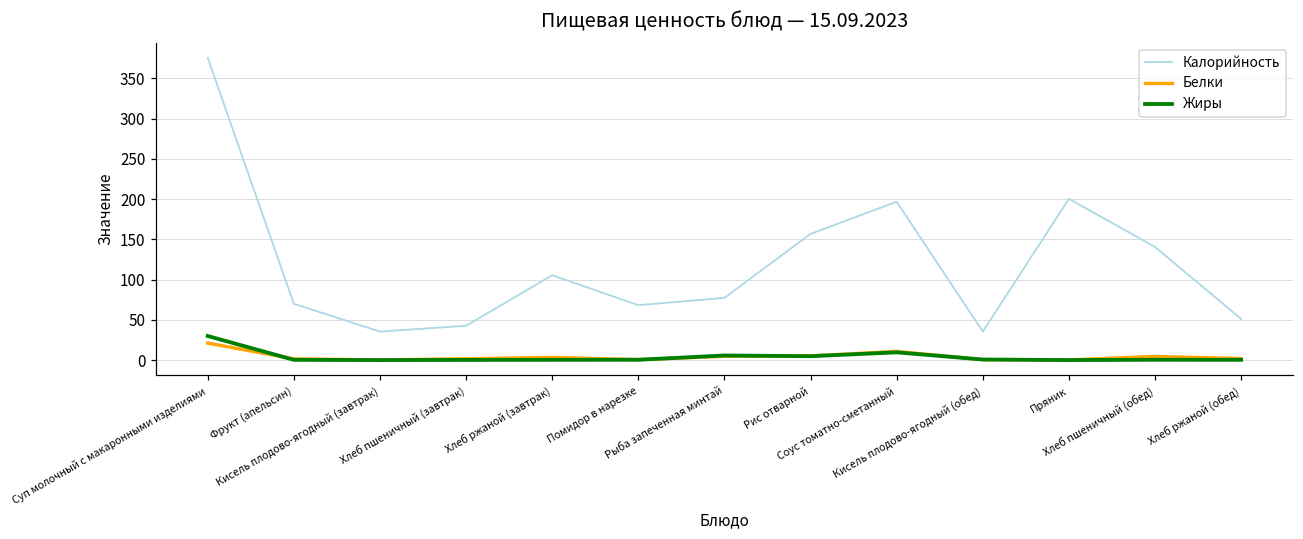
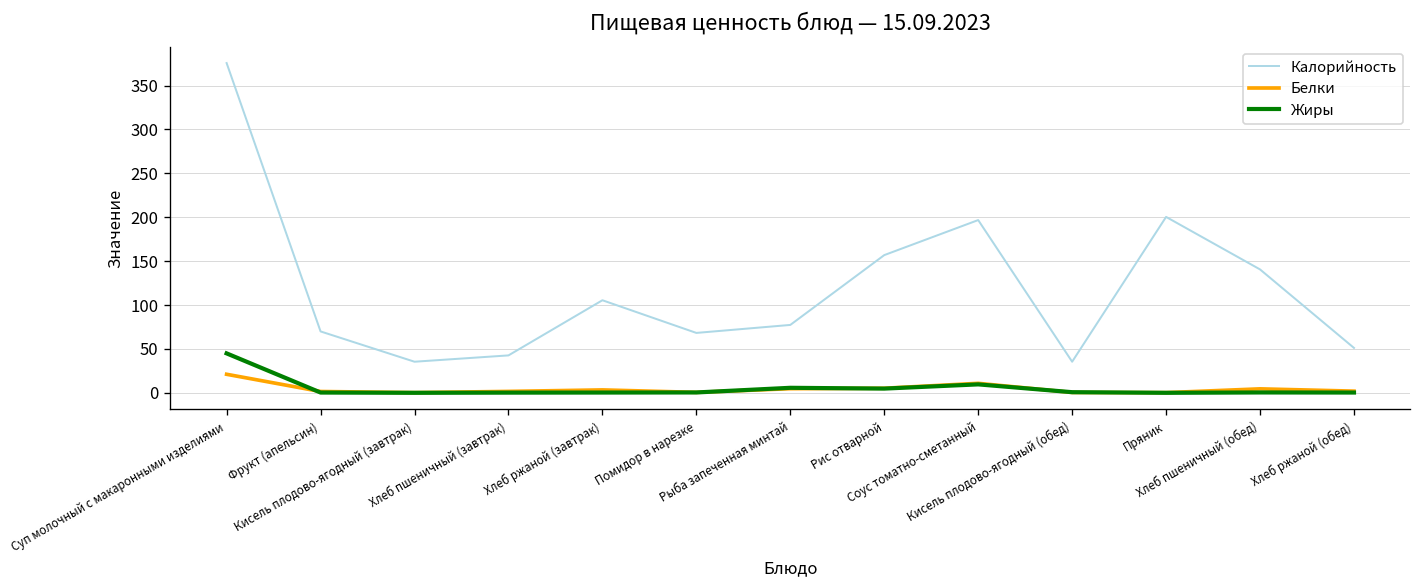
  {
    "Калорийность": {
      "Суп молочный с макаронными изделиями": 380,
      "Фрукт (апельсин)": 70,
      "Кисель плодово-ягодный (завтрак)": 40,
      "Хлеб пшеничный (завтрак)": 40,
      "Хлеб ржаной (завтрак)": 110,
      "Помидор в нарезке": 70,
      "Рыба запеченная минтай": 80,
      "Рис отварной": 160,
      "Соус томатно-сметанный": 200,
      "Кисель плодово-ягодный (обед)": 40,
      "Пряник": 200,
      "Хлеб пшеничный (обед)": 140,
      "Хлеб ржаной (обед)": 50
    },
    "Белки": {
      "Суп молочный с макаронными изделиями": 20,
      "Хлеб пшеничный (обед)": 0
    },
    "Жиры": {
-     "Суп молочный с макаронными изделиями": 30,
+     "Суп молочный с макаронными изделиями": 50,
      "Хлеб пшеничный (обед)": 0
    }
  }
